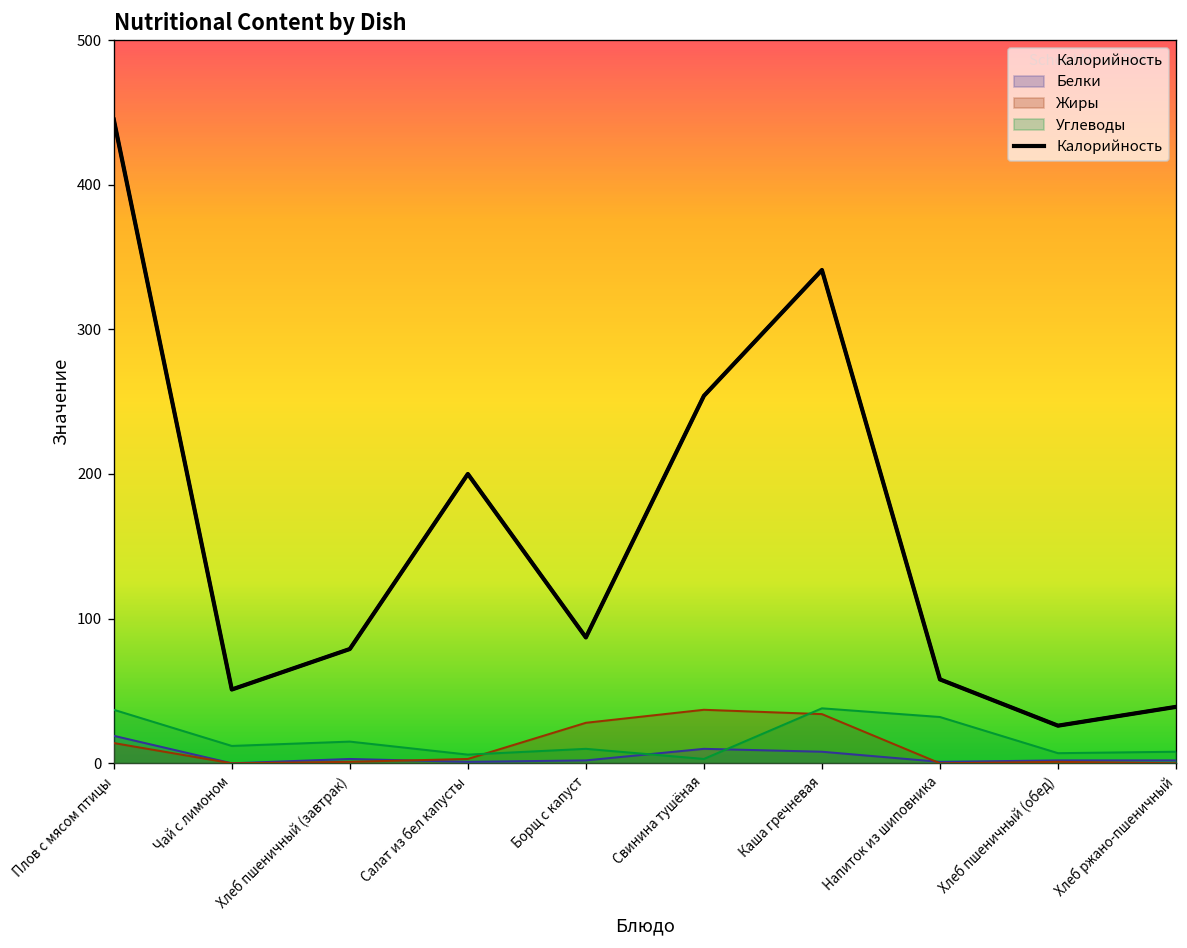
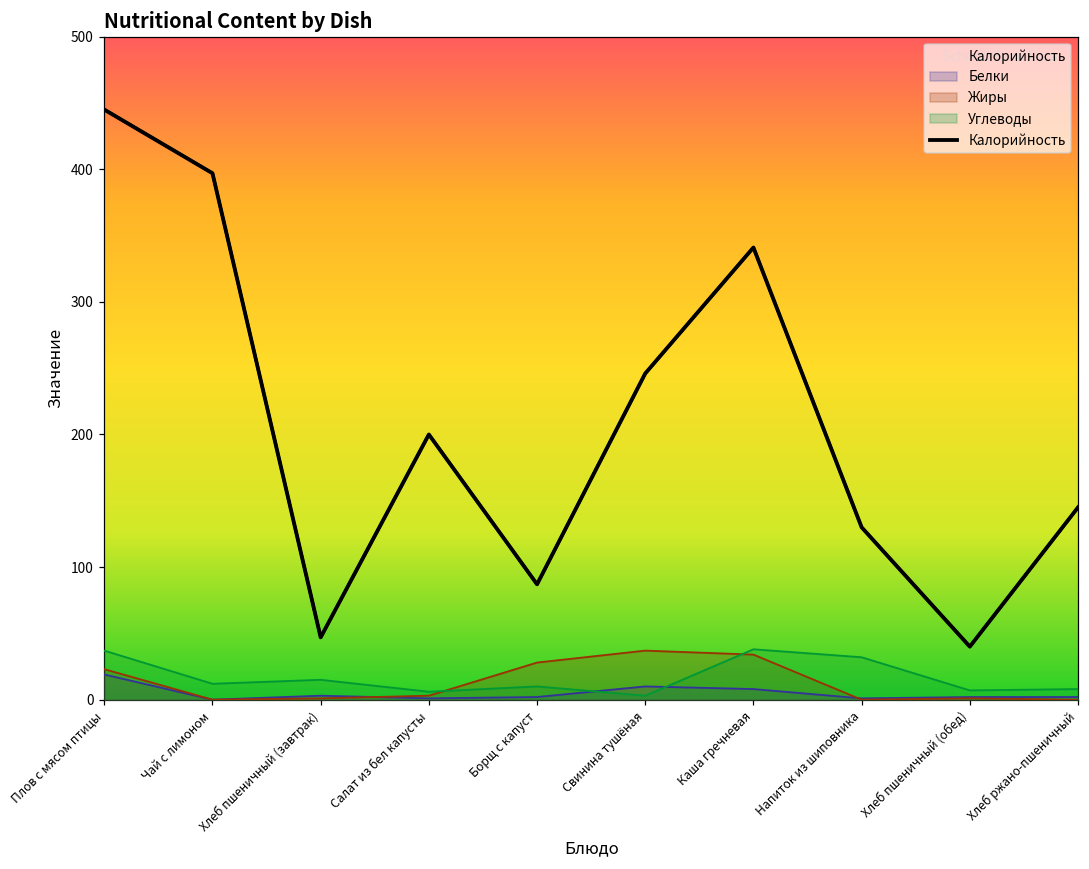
  {
    "Калорийность": {
      "Плов с мясом птицы": 445,
-     "Чай с лимоном": 51,
-     "Хлеб пшеничный (завтрак)": 79,
+     "Чай с лимоном": 397,
+     "Хлеб пшеничный (завтрак)": 47,
      "Салат из бел капусты": 200,
      "Борщ с капуст": 87,
-     "Свинина тушёная": 254,
+     "Свинина тушёная": 246,
      "Каша гречневая": 341,
-     "Напиток из шиповника": 58,
-     "Хлеб пшеничный (обед)": 26,
-     "Хлеб ржано-пшеничный": 39
+     "Напиток из шиповника": 130,
+     "Хлеб пшеничный (обед)": 40,
+     "Хлеб ржано-пшеничный": 145
    },
    "Жиры": {
-     "Плов с мясом птицы": 14,
+     "Плов с мясом птицы": 23,
      "Борщ с капуст": 28,
      "Свинина тушёная": 37,
      "Каша гречневая": 34
    }
  }
